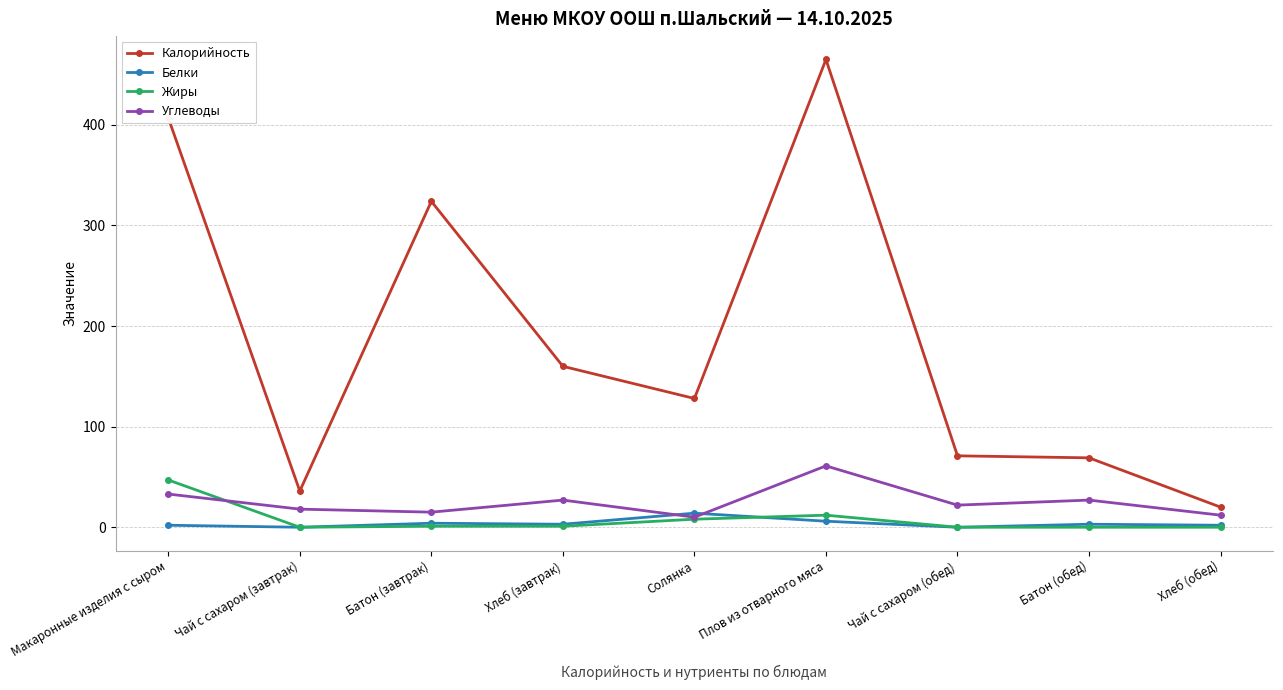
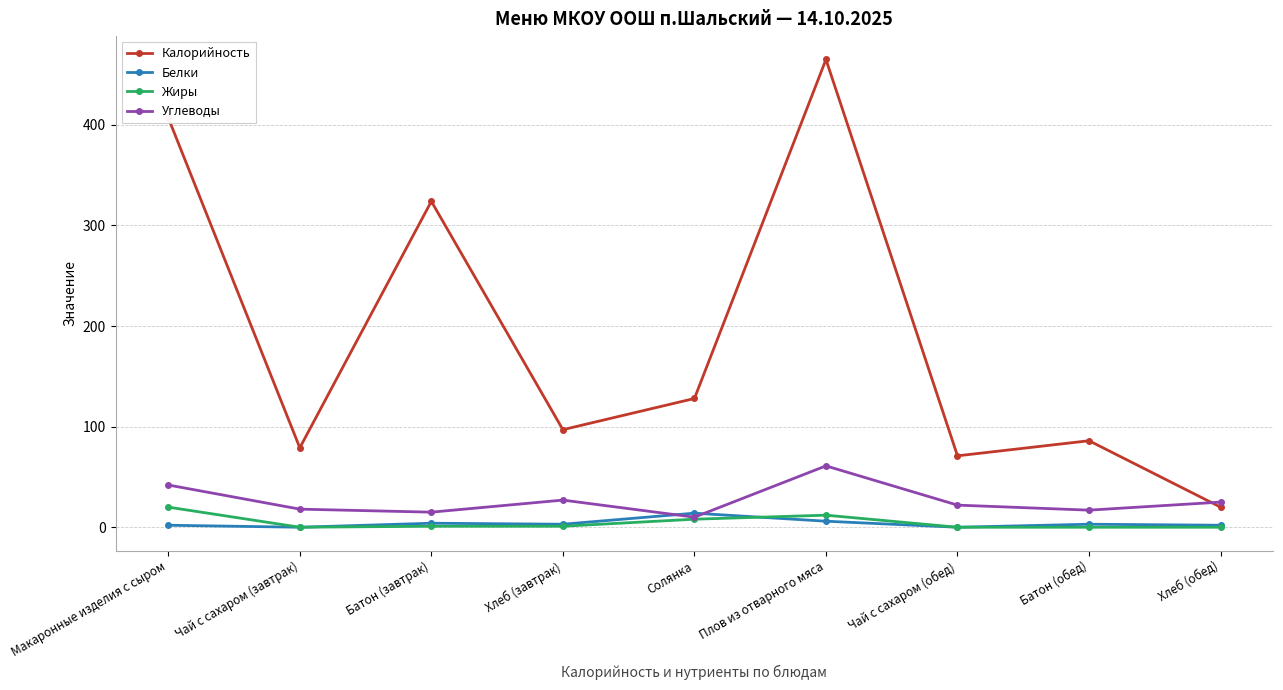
  {
    "Калорийность": {
-     "Чай с сахаром (завтрак)": 36,
+     "Чай с сахаром (завтрак)": 79,
      "Батон (завтрак)": 324,
-     "Хлеб (завтрак)": 160,
+     "Хлеб (завтрак)": 97,
      "Солянка": 128,
      "Плов из отварного мяса": 465,
      "Чай с сахаром (обед)": 71,
-     "Батон (обед)": 69,
+     "Батон (обед)": 86,
      "Хлеб (обед)": 20
    },
    "Белки": {
      "Макаронные изделия с сыром": 2,
      "Батон (завтрак)": 4,
      "Солянка": 14,
      "Плов из отварного мяса": 6,
      "Батон (обед)": 3
    },
    "Жиры": {
-     "Макаронные изделия с сыром": 47,
+     "Макаронные изделия с сыром": 20,
      "Батон (завтрак)": 1,
      "Плов из отварного мяса": 12,
      "Батон (обед)": 0
    },
    "Углеводы": {
-     "Макаронные изделия с сыром": 33,
+     "Макаронные изделия с сыром": 42,
      "Чай с сахаром (завтрак)": 18,
      "Батон (завтрак)": 15,
      "Хлеб (завтрак)": 27,
      "Плов из отварного мяса": 61,
      "Чай с сахаром (обед)": 22,
-     "Батон (обед)": 27,
-     "Хлеб (обед)": 12
+     "Батон (обед)": 17,
+     "Хлеб (обед)": 25
    }
  }
